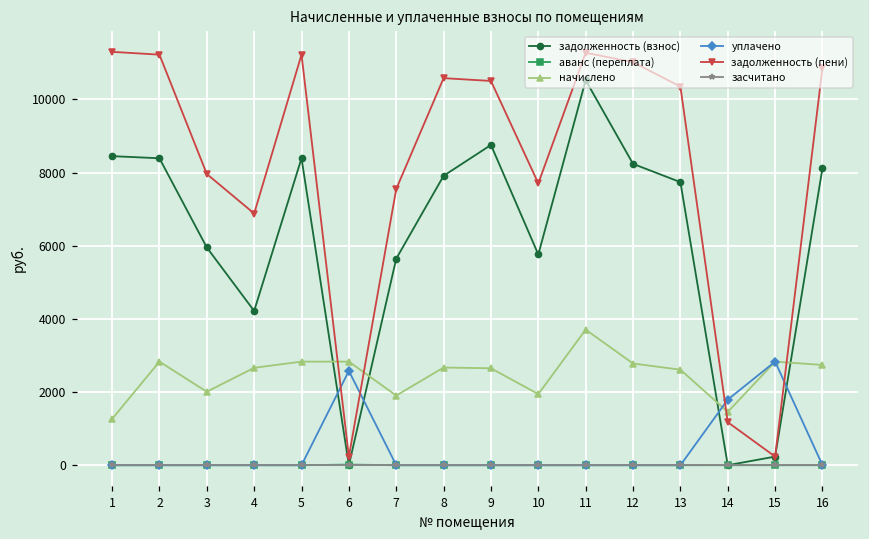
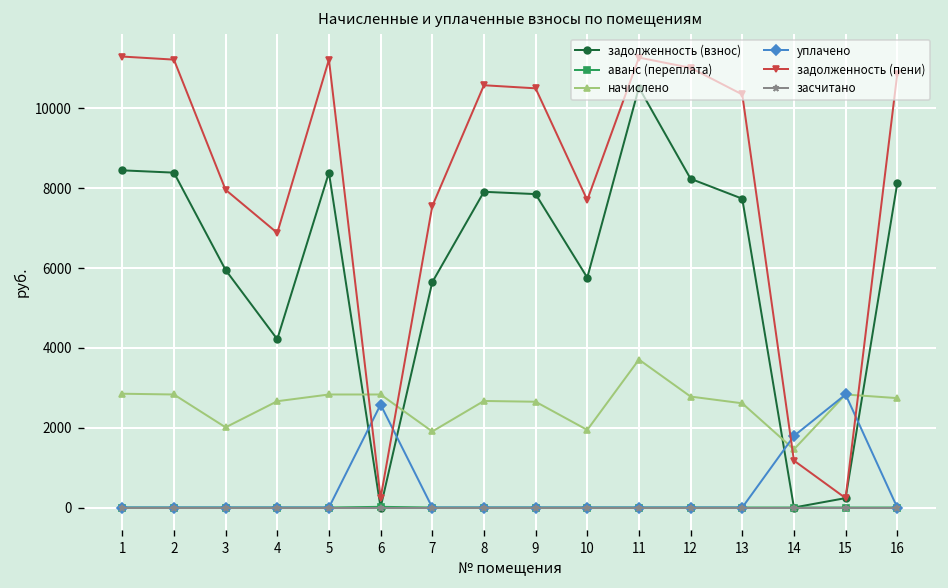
  {
    "задолженность (взнос)": {
      "1": 8400,
      "2": 8400,
      "3": 6000,
      "4": 4200,
      "5": 8400,
      "7": 5600,
      "8": 7900,
-     "9": 8800,
+     "9": 7900,
      "10": 5800,
      "12": 8200,
      "13": 7700,
      "16": 8100
    },
    "начислено": {
-     "1": 1300,
+     "1": 2900,
      "2": 2800,
      "3": 2000,
      "4": 2700,
      "5": 2800,
      "6": 2800,
      "7": 1900,
      "8": 2700,
      "9": 2700,
      "10": 1900,
      "11": 3700,
      "12": 2800,
      "13": 2600,
      "14": 1500,
      "16": 2700
    },
    "уплачено": {
      "6": 2600,
      "14": 1800
    },
    "задолженность (пени)": {
      "1": 11300,
      "2": 11200,
      "3": 8000,
      "4": 6900,
      "5": 11200,
      "6": 200,
      "7": 7500,
      "8": 10600,
      "9": 10500,
      "10": 7700,
      "14": 1200
    }
  }
